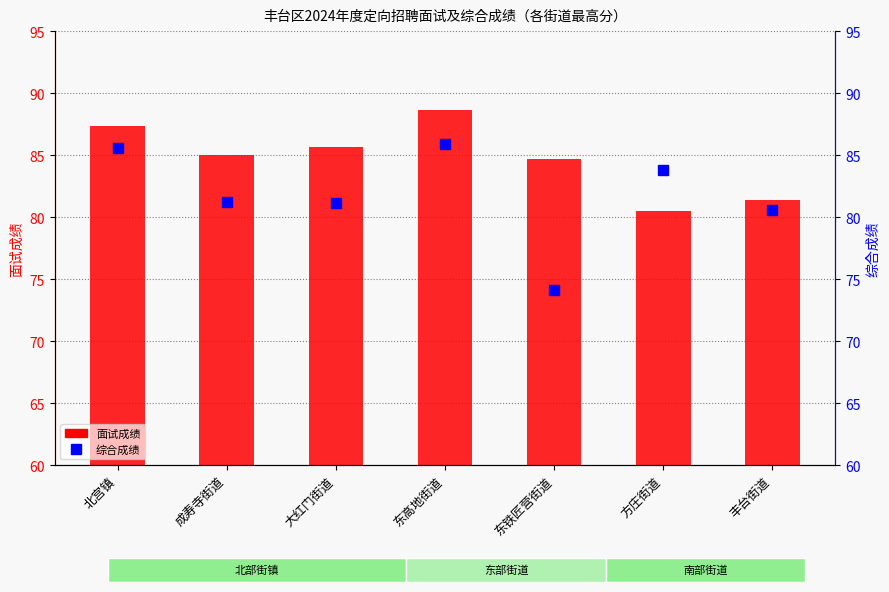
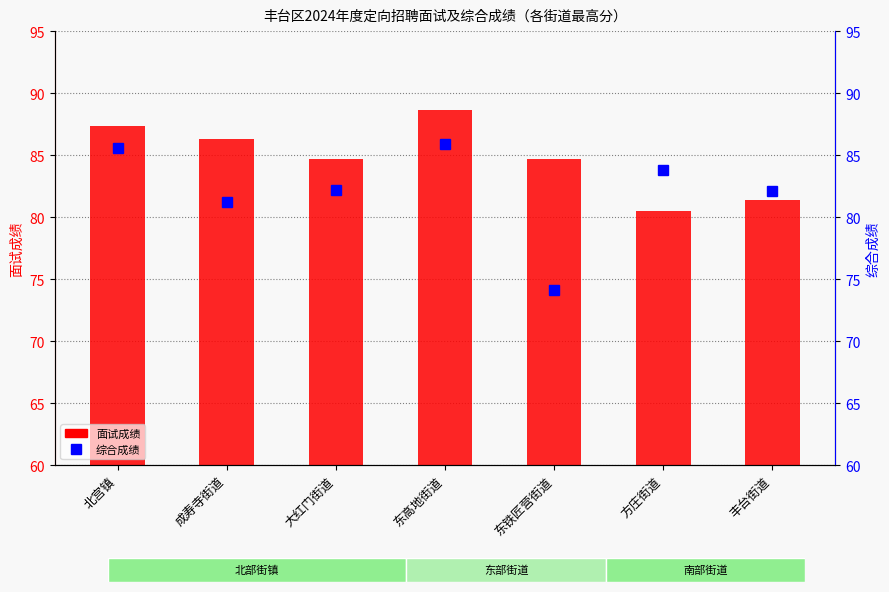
  {
    "面试成绩": {
      "北宫镇": 87.3,
-     "成寿寺街道": 85.0,
-     "大红门街道": 85.6,
+     "成寿寺街道": 86.3,
+     "大红门街道": 84.7,
      "东高地街道": 88.7,
      "东铁匠营街道": 84.7,
      "方庄街道": 80.5,
      "丰台街道": 81.3
    },
    "综合成绩": {
      "北宫镇": 85.6,
      "成寿寺街道": 81.2,
-     "大红门街道": 81.1,
+     "大红门街道": 82.2,
      "东高地街道": 85.9,
      "东铁匠营街道": 74.1,
      "方庄街道": 83.8,
-     "丰台街道": 80.5
+     "丰台街道": 82.1
    }
  }
